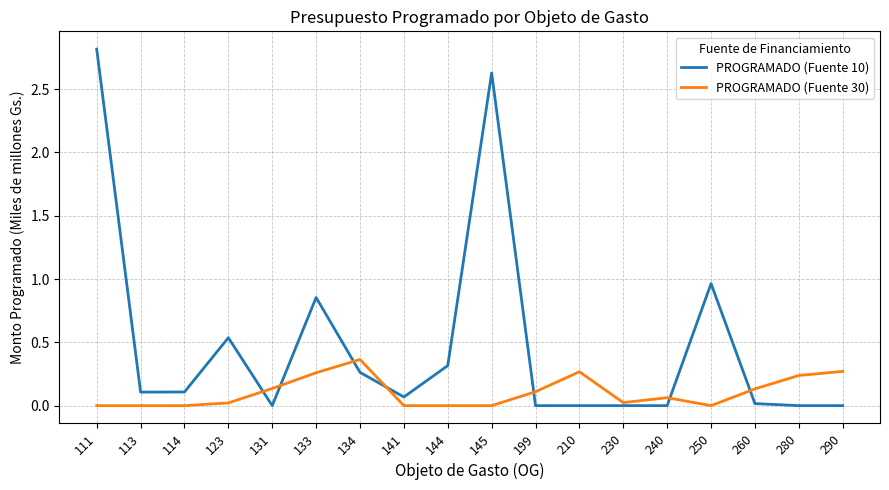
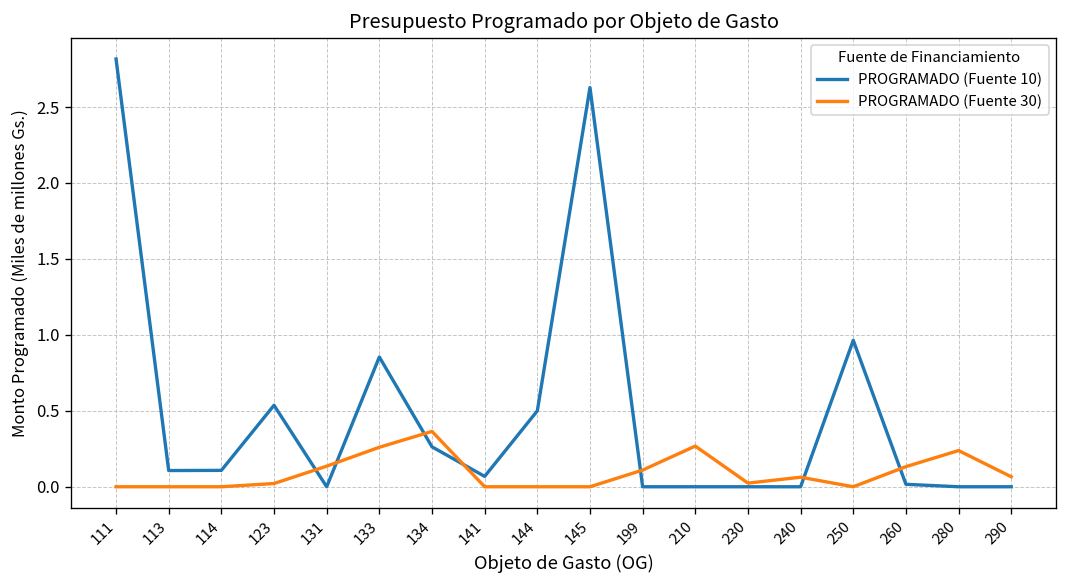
  {
    "PROGRAMADO (Fuente 10)": {
      "111": 2.82,
      "113": 0.11,
      "114": 0.11,
      "123": 0.54,
      "131": 0.00,
      "133": 0.85,
      "134": 0.26,
      "141": 0.07,
-     "144": 0.32,
+     "144": 0.50,
      "145": 2.63,
      "199": 0.00,
      "210": 0.00,
      "230": 0.00,
      "240": 0.00,
      "250": 0.96,
      "260": 0.02,
      "280": 0.00,
      "290": 0.00
    },
    "PROGRAMADO (Fuente 30)": {
      "111": 0.00,
      "113": 0.00,
      "114": 0.00,
      "123": 0.02,
      "131": 0.14,
      "133": 0.26,
      "134": 0.36,
      "141": 0.00,
      "144": 0.00,
      "145": 0.00,
      "199": 0.11,
      "210": 0.27,
      "230": 0.02,
      "240": 0.06,
      "250": 0.00,
      "260": 0.13,
      "280": 0.24,
-     "290": 0.27
+     "290": 0.07
    }
  }
